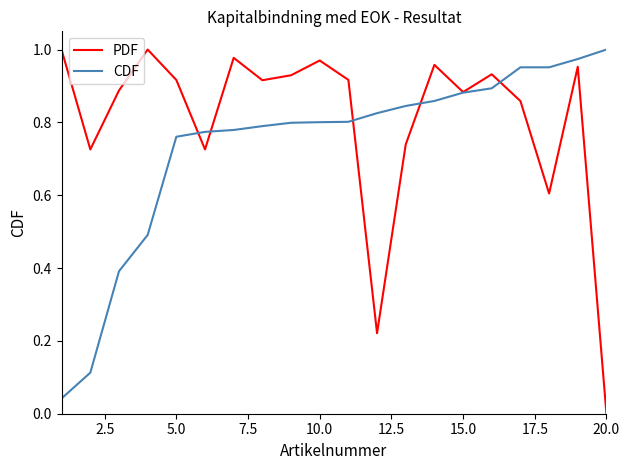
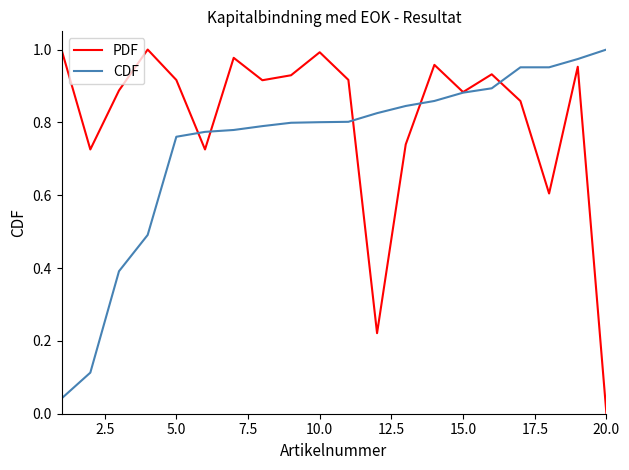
  {
    "PDF": {
      "5.0": 0.92,
-     "10.0": 0.97,
+     "10.0": 0.99,
      "20.0": 0.00
    },
    "CDF": {
      "5.0": 0.76,
      "10.0": 0.80,
      "20.0": 1.00
    }
  }
